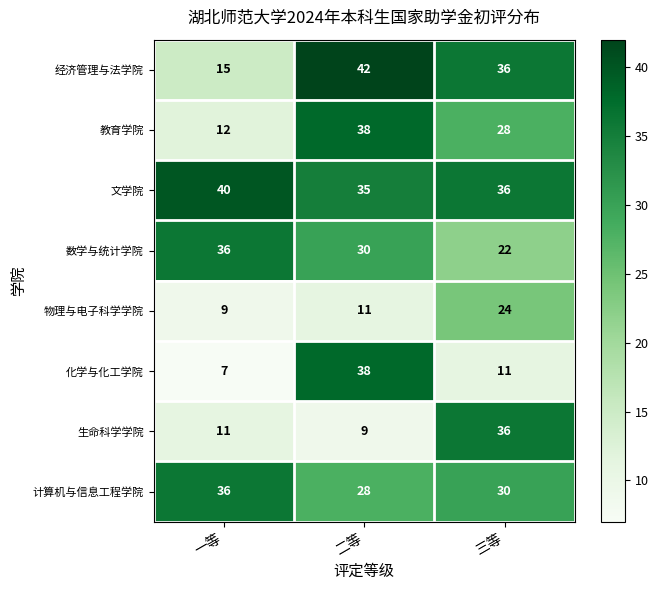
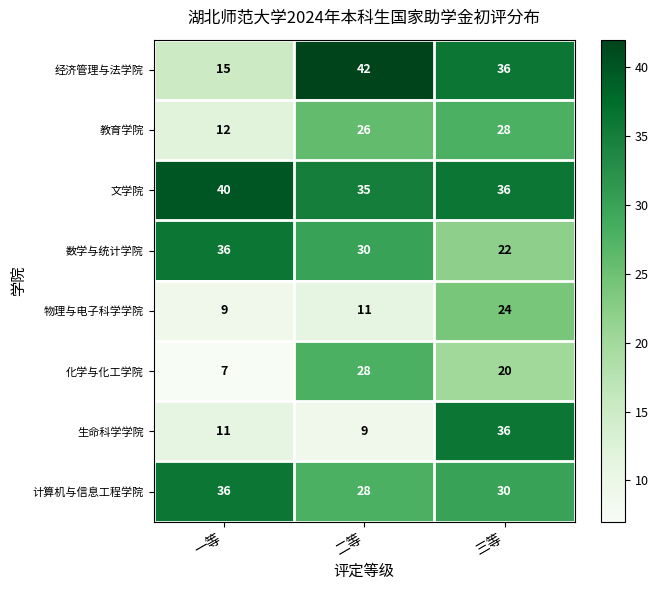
  {
    "经济管理与法学院": {
      "一等": 15,
      "二等": 42,
      "三等": 36
    },
    "教育学院": {
      "一等": 12,
-     "二等": 38,
+     "二等": 26,
      "三等": 28
    },
    "文学院": {
      "一等": 40,
      "二等": 35,
      "三等": 36
    },
    "数学与统计学院": {
      "一等": 36,
      "二等": 30,
      "三等": 22
    },
    "物理与电子科学学院": {
      "一等": 9,
      "二等": 11,
      "三等": 24
    },
    "化学与化工学院": {
      "一等": 7,
-     "二等": 38,
-     "三等": 11
+     "二等": 28,
+     "三等": 20
    },
    "生命科学学院": {
      "一等": 11,
      "二等": 9,
      "三等": 36
    },
    "计算机与信息工程学院": {
      "一等": 36,
      "二等": 28,
      "三等": 30
    }
  }
